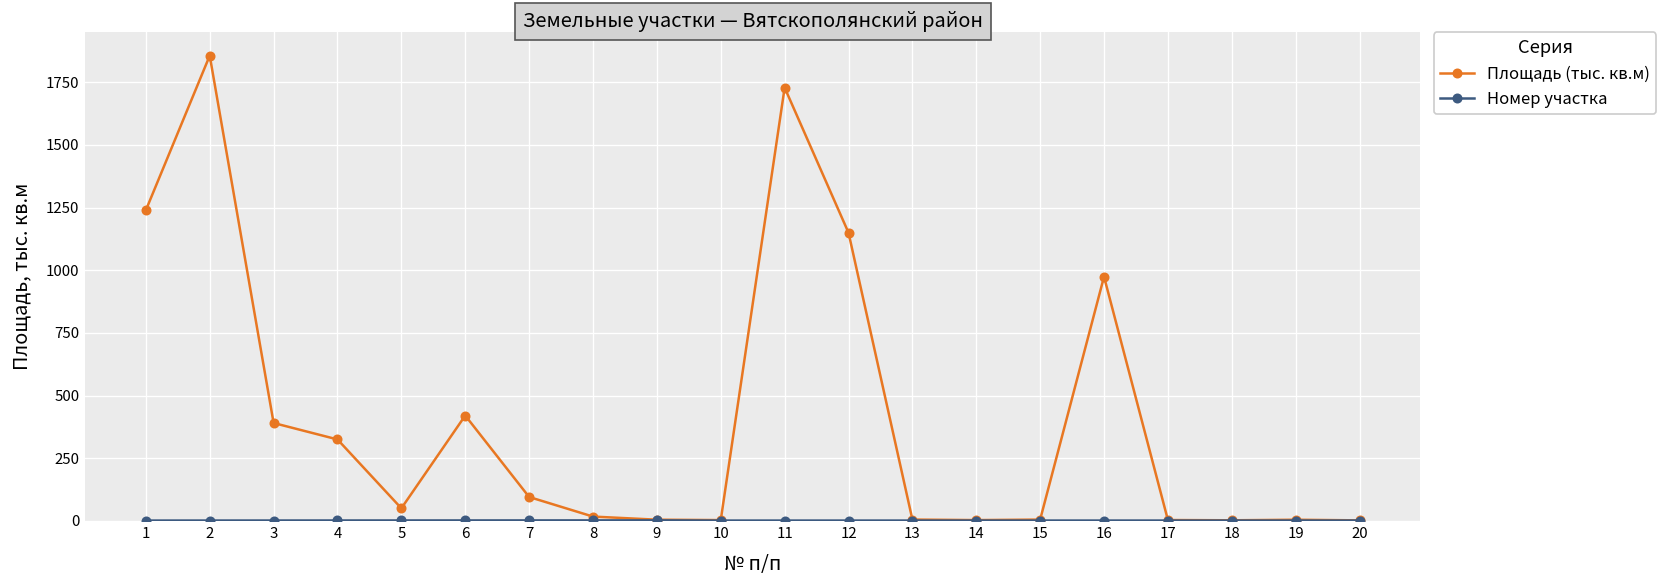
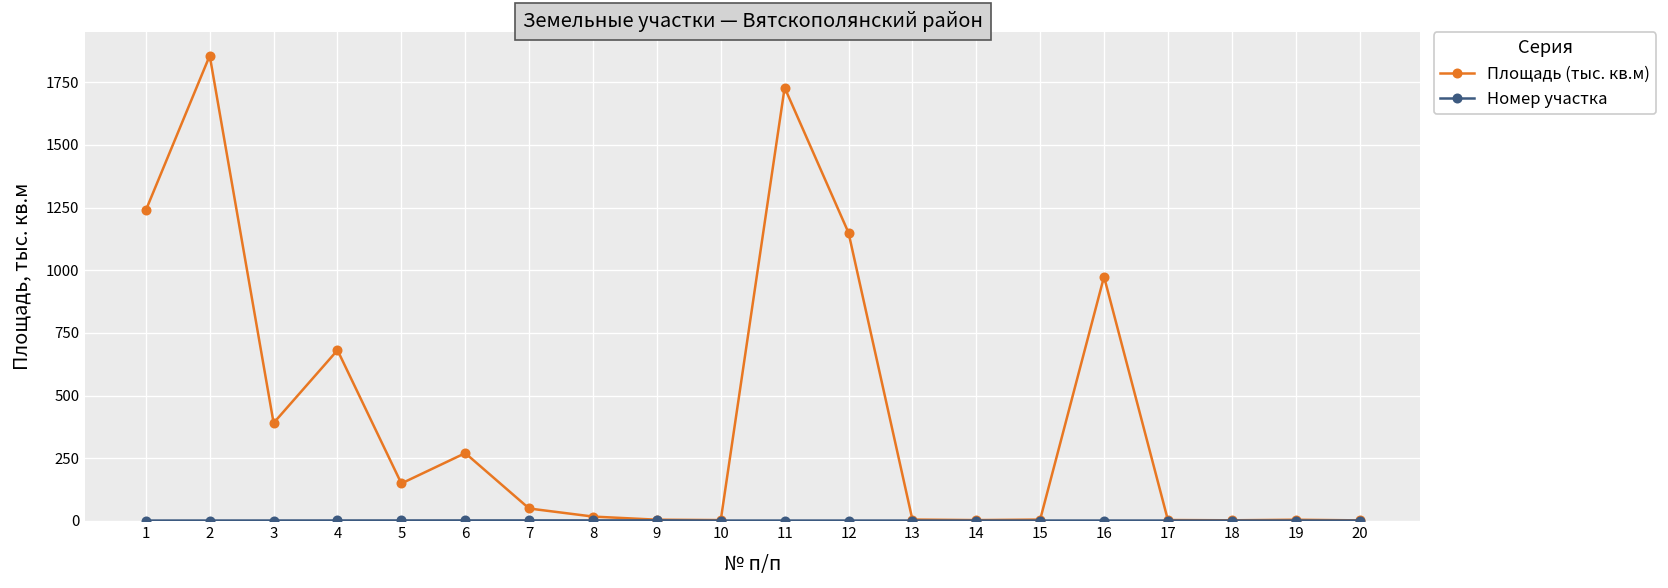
  {
    "Площадь (тыс. кв.м)": {
      "1": 1240,
      "2": 1860,
      "3": 390,
-     "4": 320,
-     "5": 50,
-     "6": 420,
-     "7": 100,
+     "4": 680,
+     "5": 150,
+     "6": 270,
+     "7": 50,
      "8": 20,
      "11": 1730,
      "12": 1150,
      "16": 970
    },
    "Номер участка": {
      "1": 0,
      "2": 0,
      "3": 0,
      "4": 0,
      "5": 0,
      "6": 0,
      "7": 0,
      "8": 0,
      "11": 0,
      "12": 0,
      "16": 0
    }
  }
